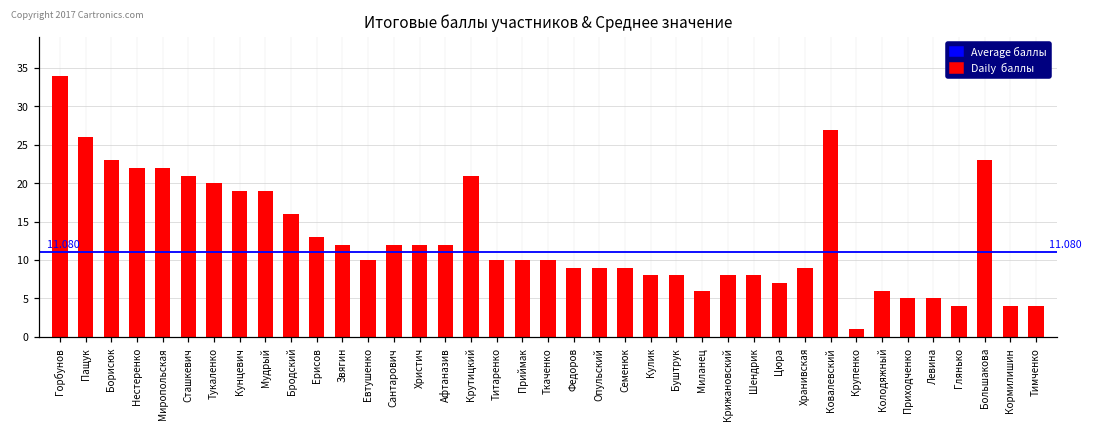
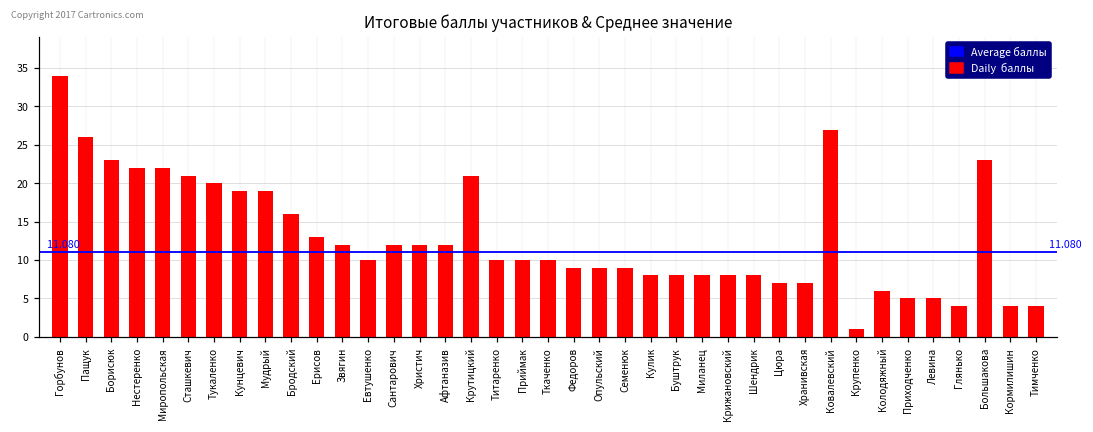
  {
    "Пащук": 26,
    "Борисюк": 23,
    "Нестеренко": 22,
    "Миропольская": 22,
    "Сташкевич": 21,
    "Тукаленко": 20,
    "Кунцевич": 19,
    "Мудрый": 19,
    "Бродский": 16,
    "Ерисов": 13,
    "Звягин": 12,
    "Евтушенко": 10,
    "Сантарович": 12,
    "Христич": 12,
    "Афтаназив": 12,
    "Крутицкий": 21,
    "Титаренко": 10,
    "Приймак": 10,
    "Ткаченко": 10,
    "Федоров": 9,
    "Опульский": 9,
    "Семенюк": 9,
    "Кулик": 8,
    "Буштрук": 8,
-   "Миланец": 6,
+   "Миланец": 8,
    "Крижановский": 8,
    "Шендрик": 8,
    "Цюра": 7,
-   "Хранивская": 9,
+   "Хранивская": 7,
    "Ковалевский": 27,
    "Крупенко": 1,
    "Колодяжный": 6,
    "Приходченко": 5,
    "Левина": 5,
    "Глянько": 4,
    "Большакова": 23,
    "Кормилишин": 4,
    "Тимченко": 4
  }
